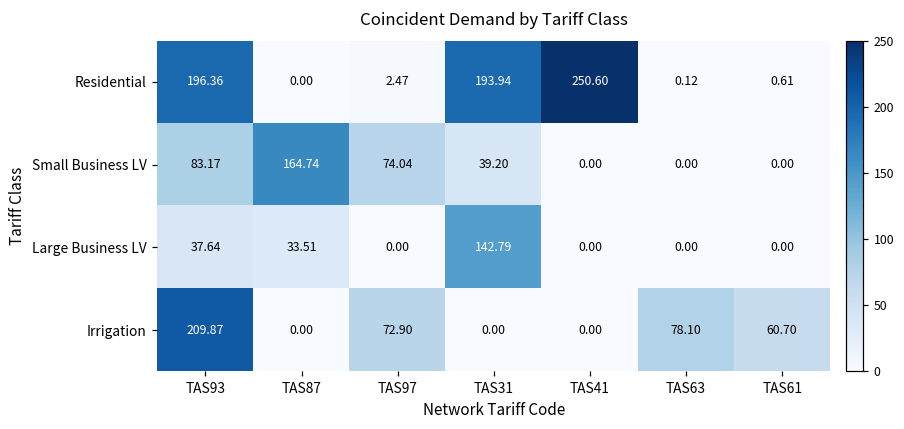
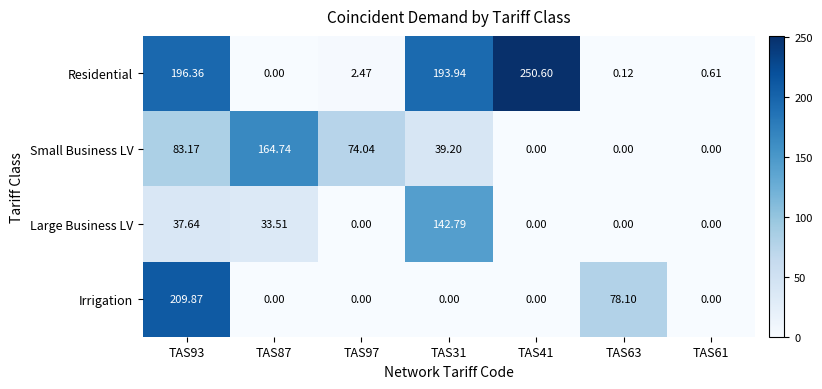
  {
    "Residential": {
      "TAS93": 196.36,
      "TAS87": 0.00,
      "TAS97": 2.47,
      "TAS31": 193.94,
      "TAS41": 250.60,
      "TAS63": 0.12,
      "TAS61": 0.61
    },
    "Small Business LV": {
      "TAS93": 83.17,
      "TAS87": 164.74,
      "TAS97": 74.04,
      "TAS31": 39.20,
      "TAS41": 0.00,
      "TAS63": 0.00,
      "TAS61": 0.00
    },
    "Large Business LV": {
      "TAS93": 37.64,
      "TAS87": 33.51,
      "TAS97": 0.00,
      "TAS31": 142.79,
      "TAS41": 0.00,
      "TAS63": 0.00,
      "TAS61": 0.00
    },
    "Irrigation": {
      "TAS93": 209.87,
      "TAS87": 0.00,
-     "TAS97": 72.90,
+     "TAS97": 0.00,
      "TAS31": 0.00,
      "TAS41": 0.00,
      "TAS63": 78.10,
-     "TAS61": 60.70
+     "TAS61": 0.00
    }
  }
